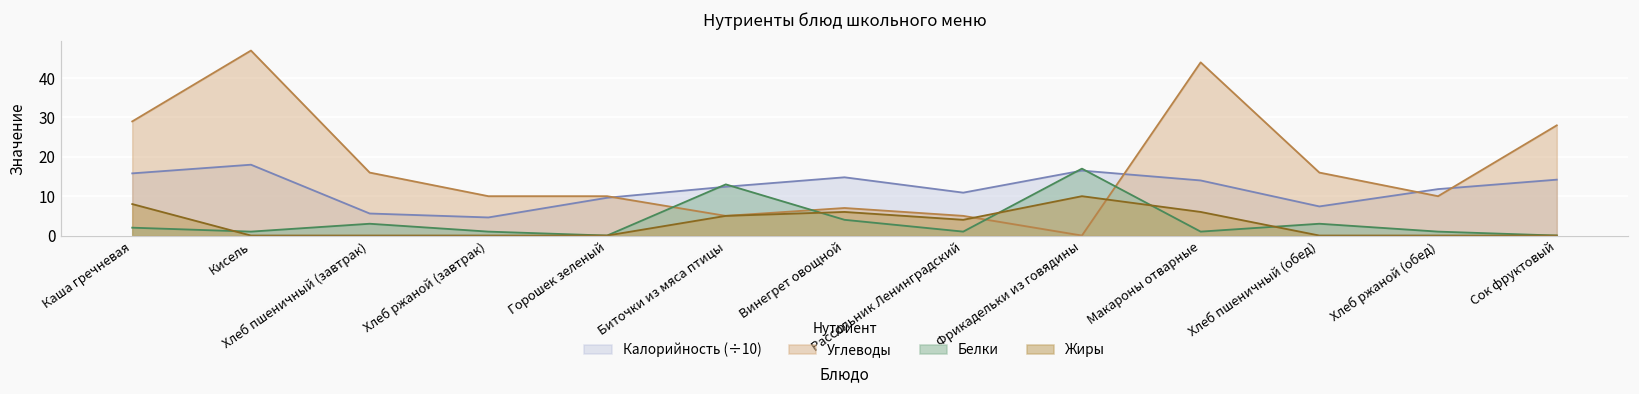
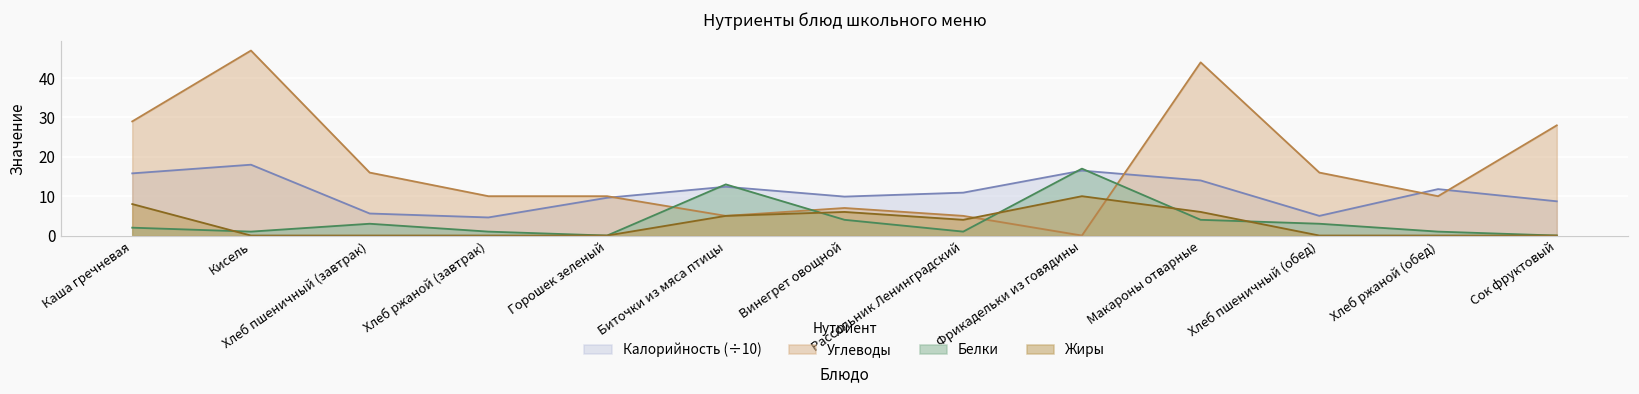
  {
    "Калорийность (÷10)": {
      "Каша гречневая": 16,
      "Кисель": 18,
      "Хлеб пшеничный (завтрак)": 6,
      "Хлеб ржаной (завтрак)": 5,
-     "Винегрет овощной": 15,
+     "Винегрет овощной": 10,
      "Рассольник Ленинградский": 11,
      "Макароны отварные": 14,
-     "Хлеб пшеничный (обед)": 7,
+     "Хлеб пшеничный (обед)": 5,
      "Хлеб ржаной (обед)": 12,
-     "Сок фруктовый": 14
+     "Сок фруктовый": 9
    },
    "Белки": {
      "Каша гречневая": 2,
      "Кисель": 1,
      "Хлеб пшеничный (завтрак)": 3,
      "Хлеб ржаной (завтрак)": 1,
      "Винегрет овощной": 4,
      "Рассольник Ленинградский": 1,
-     "Макароны отварные": 1,
+     "Макароны отварные": 4,
      "Хлеб пшеничный (обед)": 3,
      "Хлеб ржаной (обед)": 1
    }
  }
